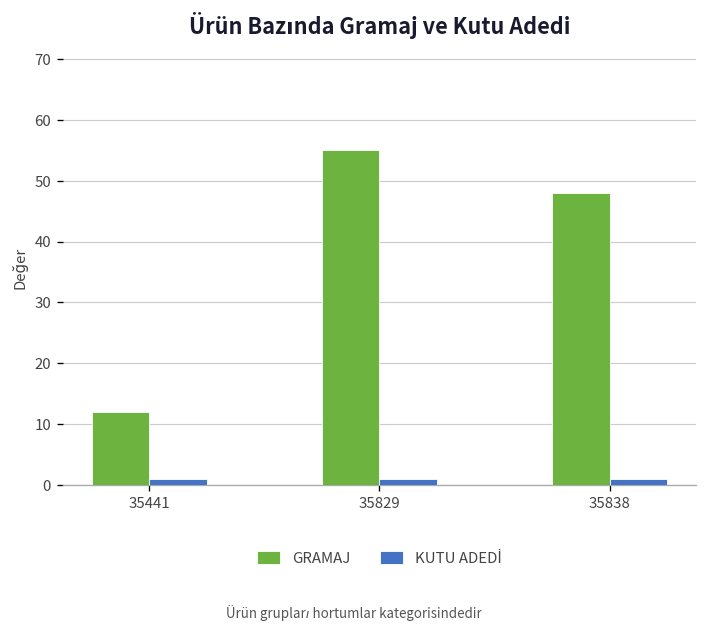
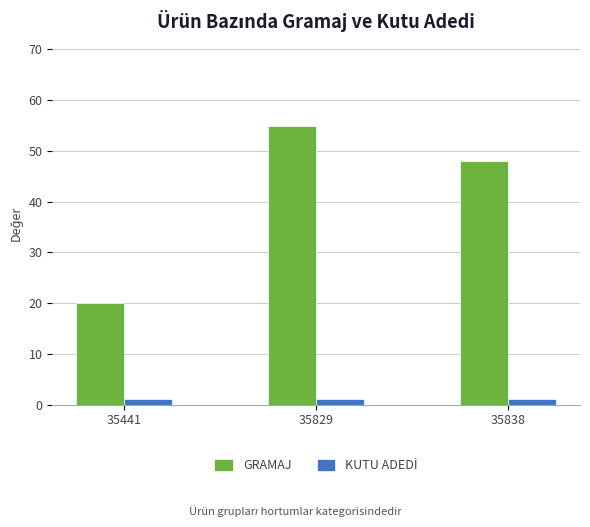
  {
    "GRAMAJ": {
-     "35441": 12,
+     "35441": 20,
      "35829": 55,
      "35838": 48
    },
    "KUTU ADEDİ": {
      "35441": 1,
      "35829": 1,
      "35838": 1
    }
  }
